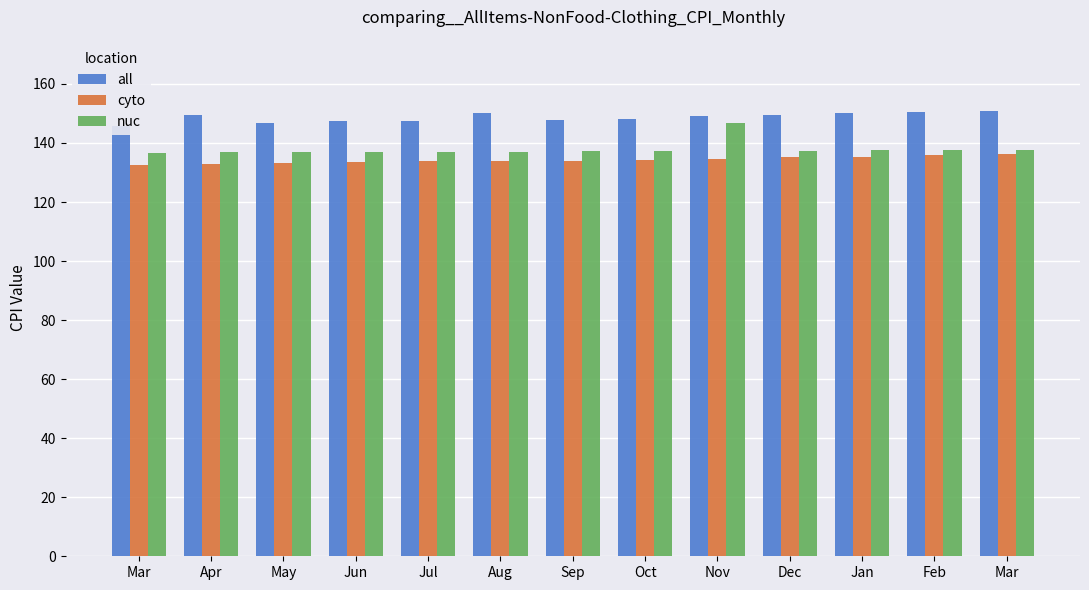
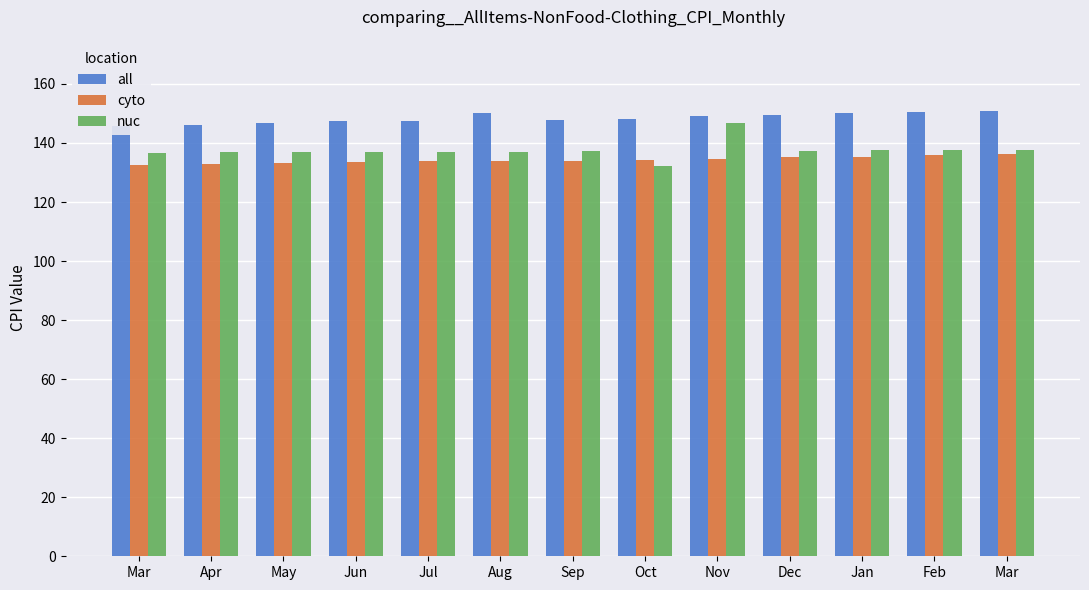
  {
    "all": {
-     "Apr": 150,
+     "Apr": 146,
      "May": 147,
      "Jun": 147,
      "Jul": 148,
      "Aug": 150,
      "Sep": 148,
      "Oct": 148,
      "Nov": 149,
      "Dec": 150,
      "Jan": 150,
      "Feb": 151
    },
    "cyto": {
      "Apr": 133,
      "May": 133,
      "Jun": 134,
      "Jul": 134,
      "Aug": 134,
      "Sep": 134,
      "Oct": 134,
      "Nov": 135,
      "Dec": 135,
      "Jan": 135,
      "Feb": 136
    },
    "nuc": {
      "Apr": 137,
      "May": 137,
      "Jun": 137,
      "Jul": 137,
      "Aug": 137,
      "Sep": 137,
-     "Oct": 137,
+     "Oct": 132,
      "Nov": 147,
      "Dec": 137,
      "Jan": 138,
      "Feb": 138
    }
  }
